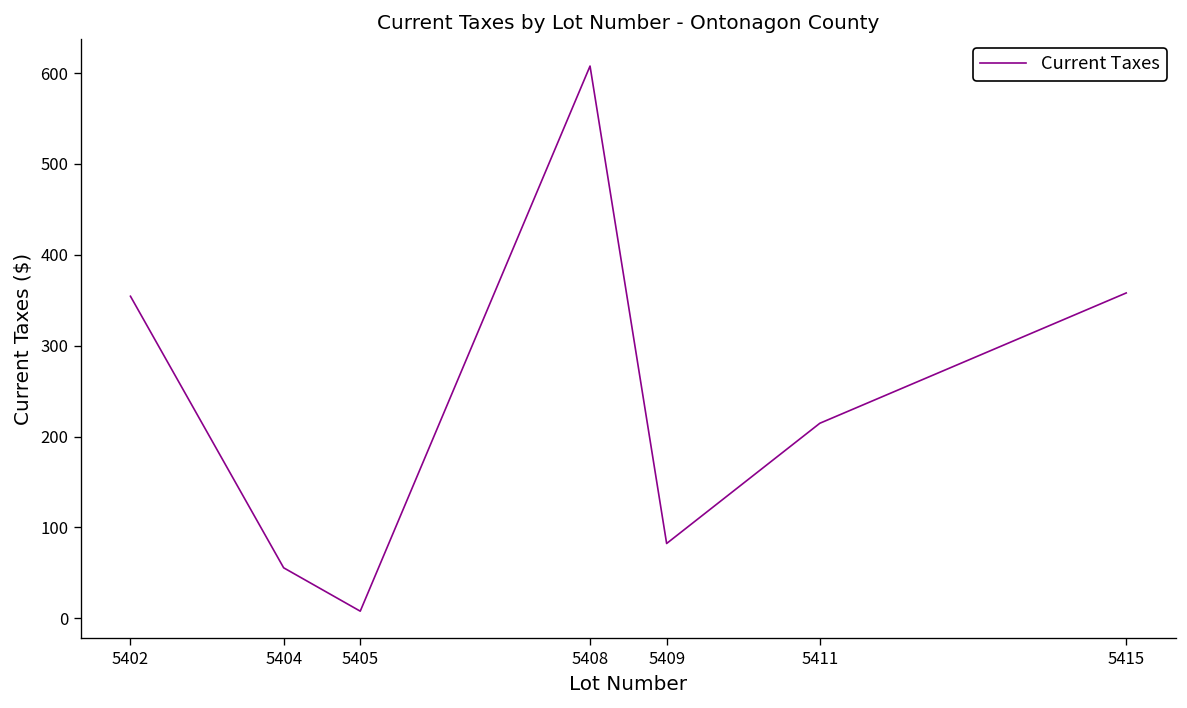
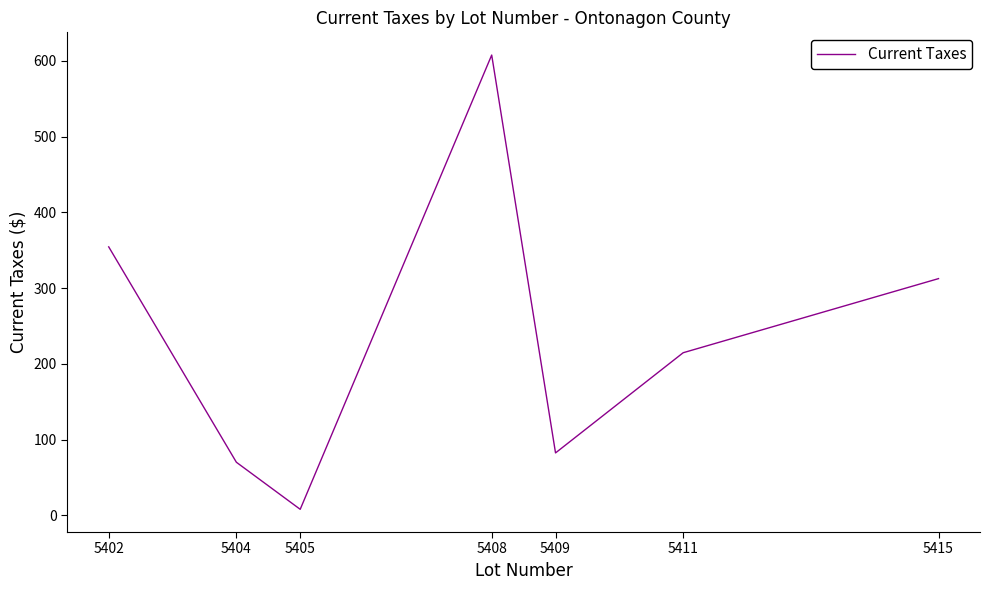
  {
    "5402": 350,
-   "5404": 60,
+   "5404": 70,
    "5405": 10,
    "5408": 610,
    "5409": 80,
    "5411": 210,
-   "5415": 360
+   "5415": 310
  }
